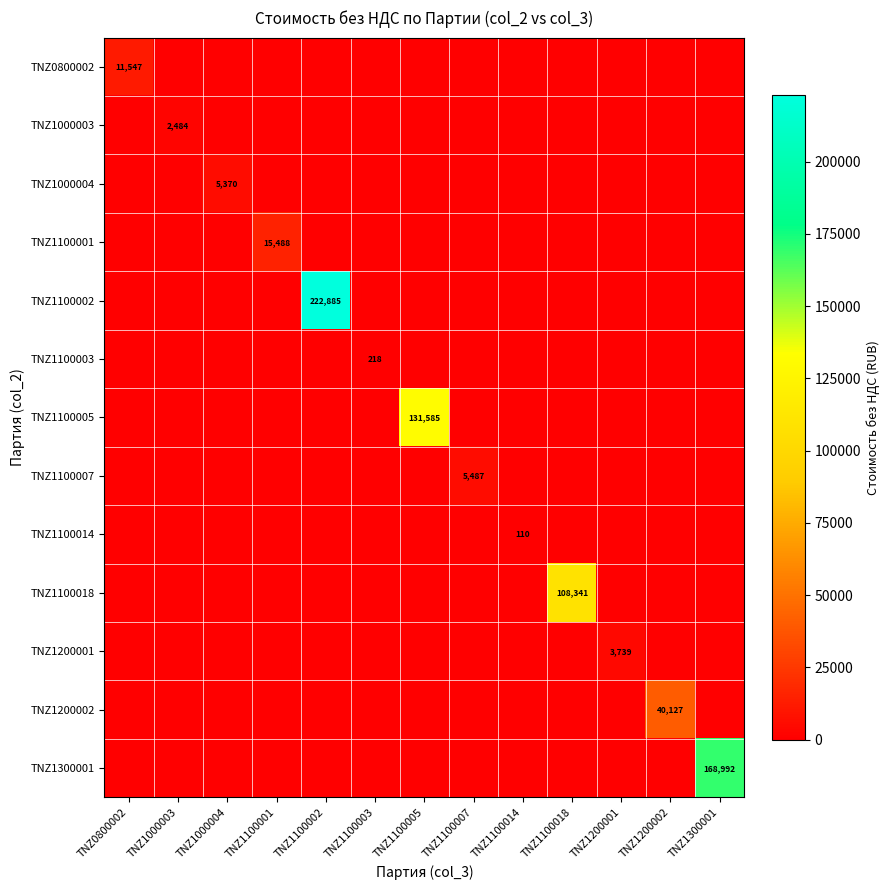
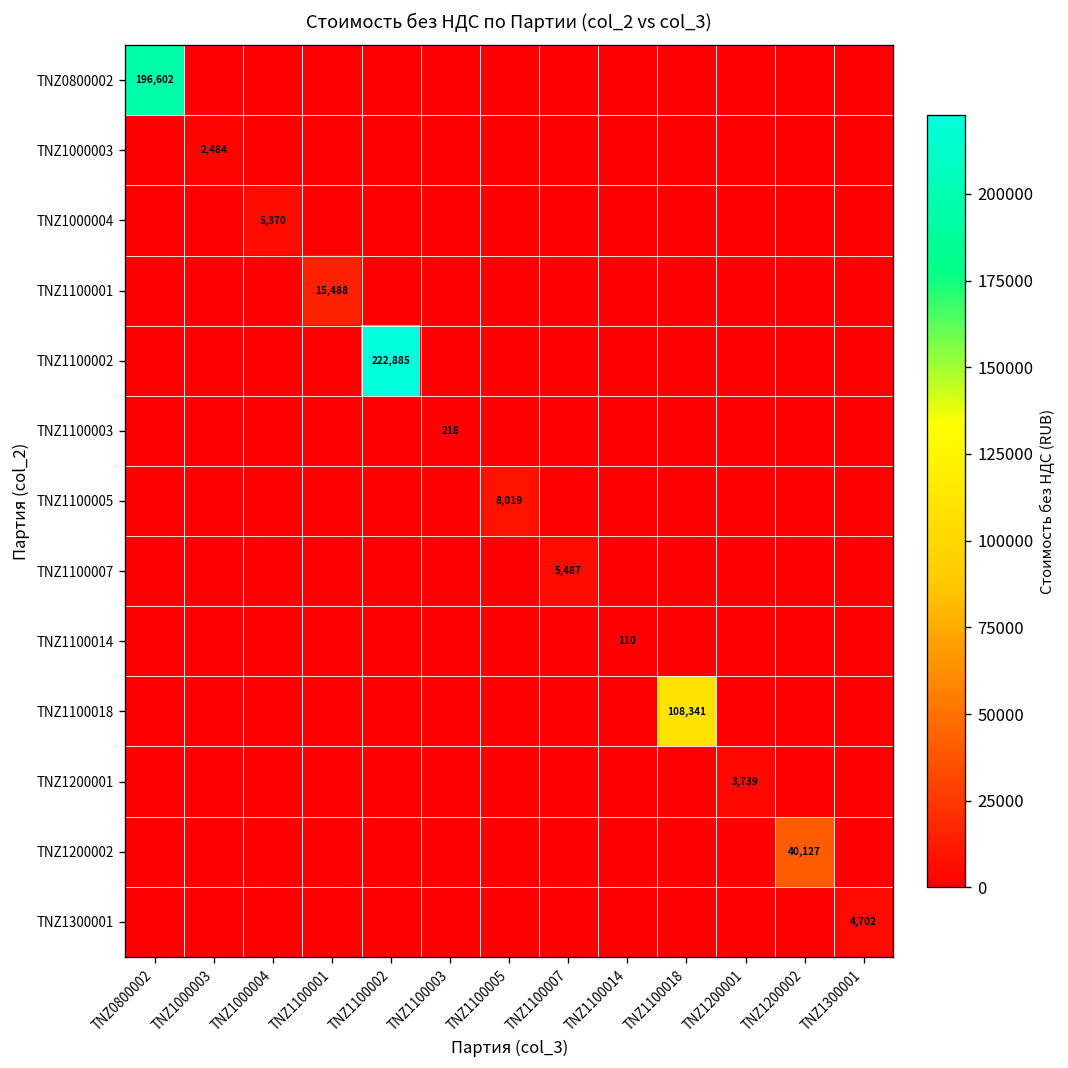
  {
    "TNZ0800002": {
-     "TNZ0800002": "11,547"
+     "TNZ0800002": "196,602"
    },
    "TNZ1000003": {
      "TNZ1000003": "2,484"
    },
    "TNZ1000004": {
      "TNZ1000004": "5,370"
    },
    "TNZ1100001": {
      "TNZ1100001": "15,488"
    },
    "TNZ1100002": {
      "TNZ1100002": "222,885"
    },
    "TNZ1100003": {
      "TNZ1100003": "218"
    },
    "TNZ1100005": {
-     "TNZ1100005": "131,585"
+     "TNZ1100005": "8,019"
    },
    "TNZ1100007": {
      "TNZ1100007": "5,487"
    },
    "TNZ1100014": {
      "TNZ1100014": "110"
    },
    "TNZ1100018": {
      "TNZ1100018": "108,341"
    },
    "TNZ1200001": {
      "TNZ1200001": "3,739"
    },
    "TNZ1200002": {
      "TNZ1200002": "40,127"
    },
    "TNZ1300001": {
-     "TNZ1300001": "168,992"
+     "TNZ1300001": "4,702"
    }
  }
